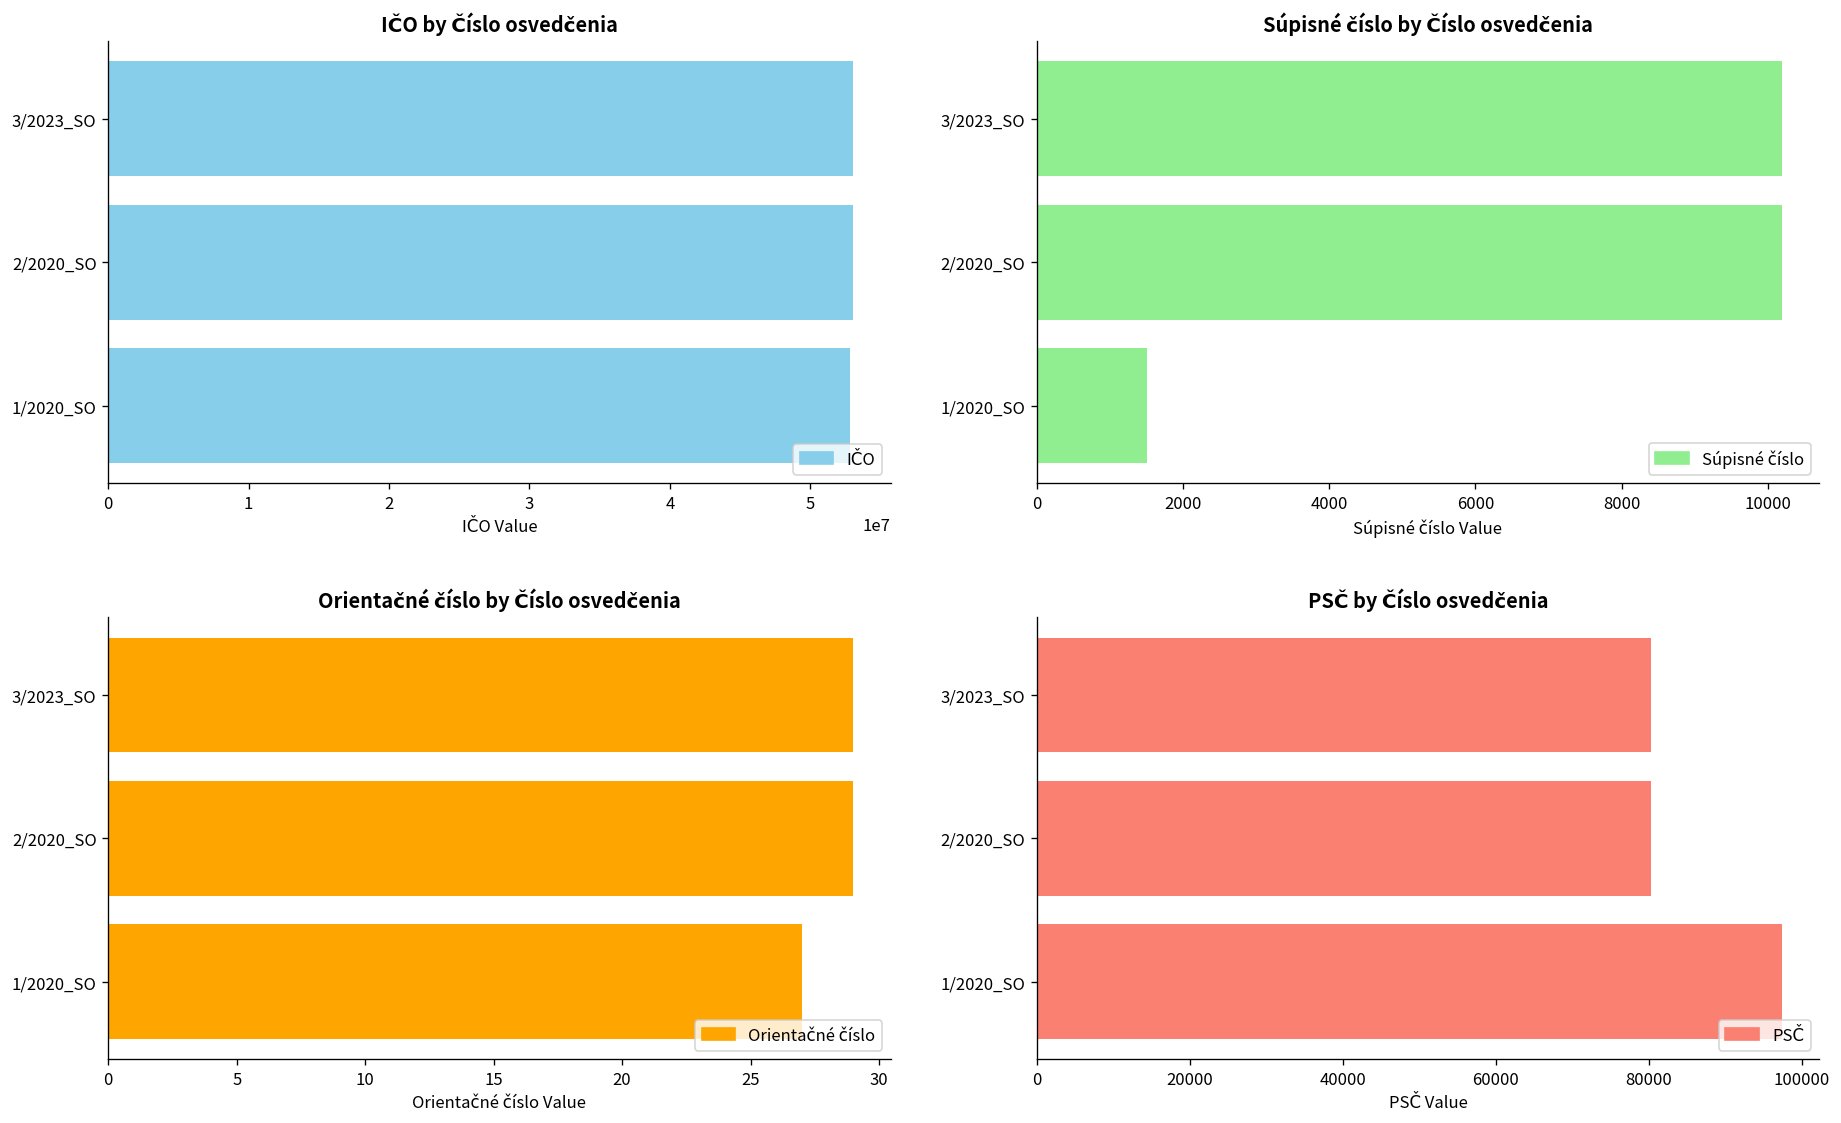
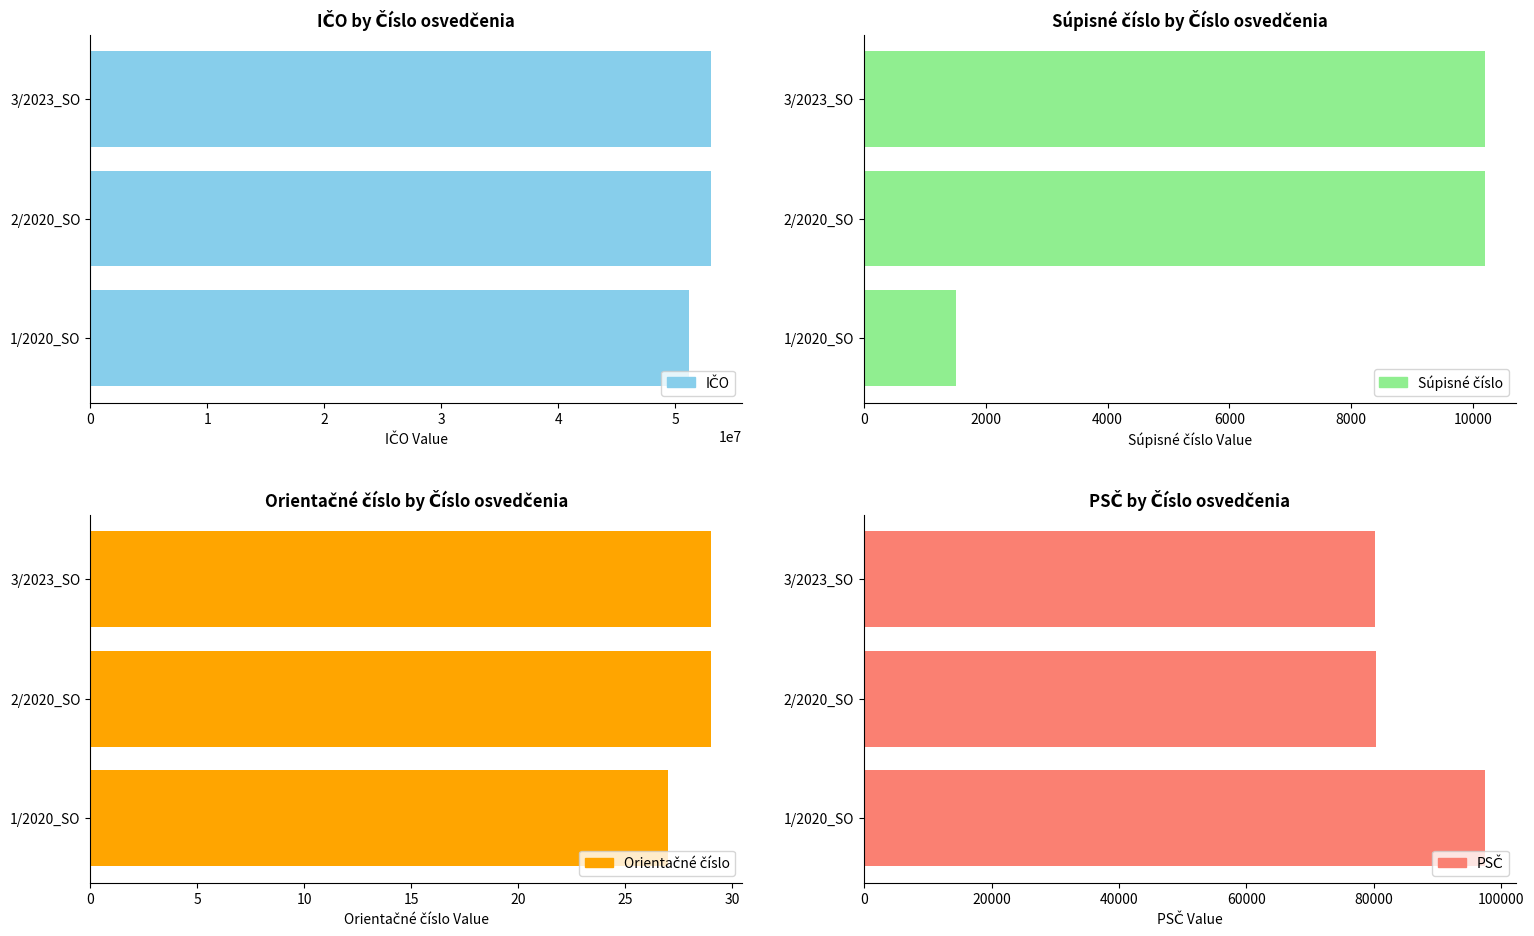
  {
    "IČO by Číslo osvedčenia": {
      "3/2023_SO": 53100000,
      "2/2020_SO": 53100000,
-     "1/2020_SO": 52800000
+     "1/2020_SO": 51200000
    },
    "Súpisné číslo by Číslo osvedčenia": {
      "3/2023_SO": 10200,
      "2/2020_SO": 10200,
      "1/2020_SO": 1500
    },
    "Orientačné číslo by Číslo osvedčenia": {
      "3/2023_SO": 29.0,
      "2/2020_SO": 29.0,
      "1/2020_SO": 27.0
    },
    "PSČ by Číslo osvedčenia": {
      "3/2023_SO": 80000,
      "2/2020_SO": 80000,
      "1/2020_SO": 97000
    }
  }
